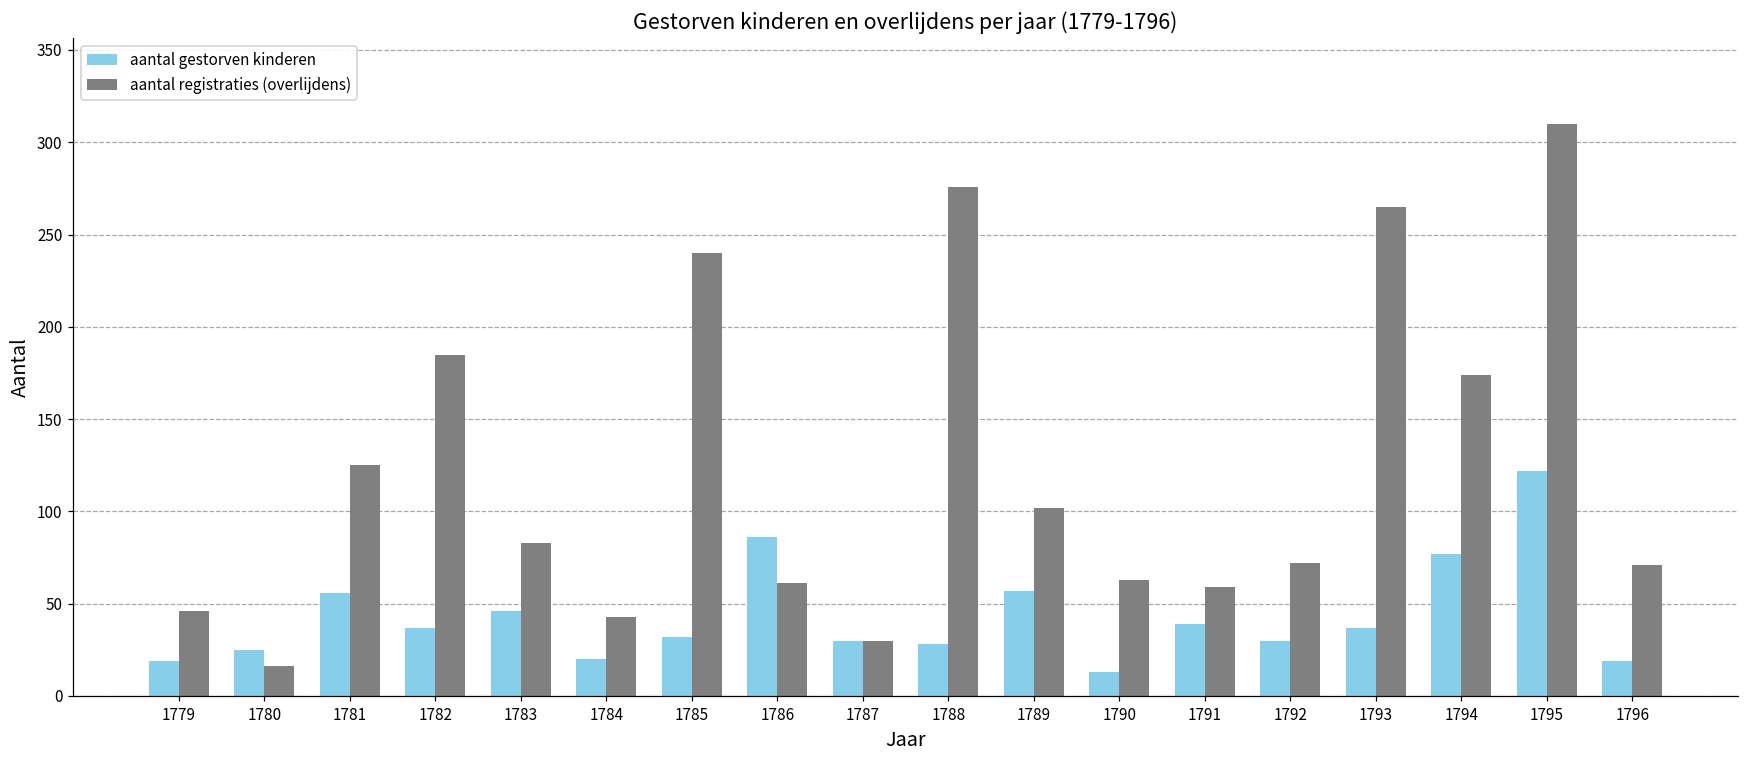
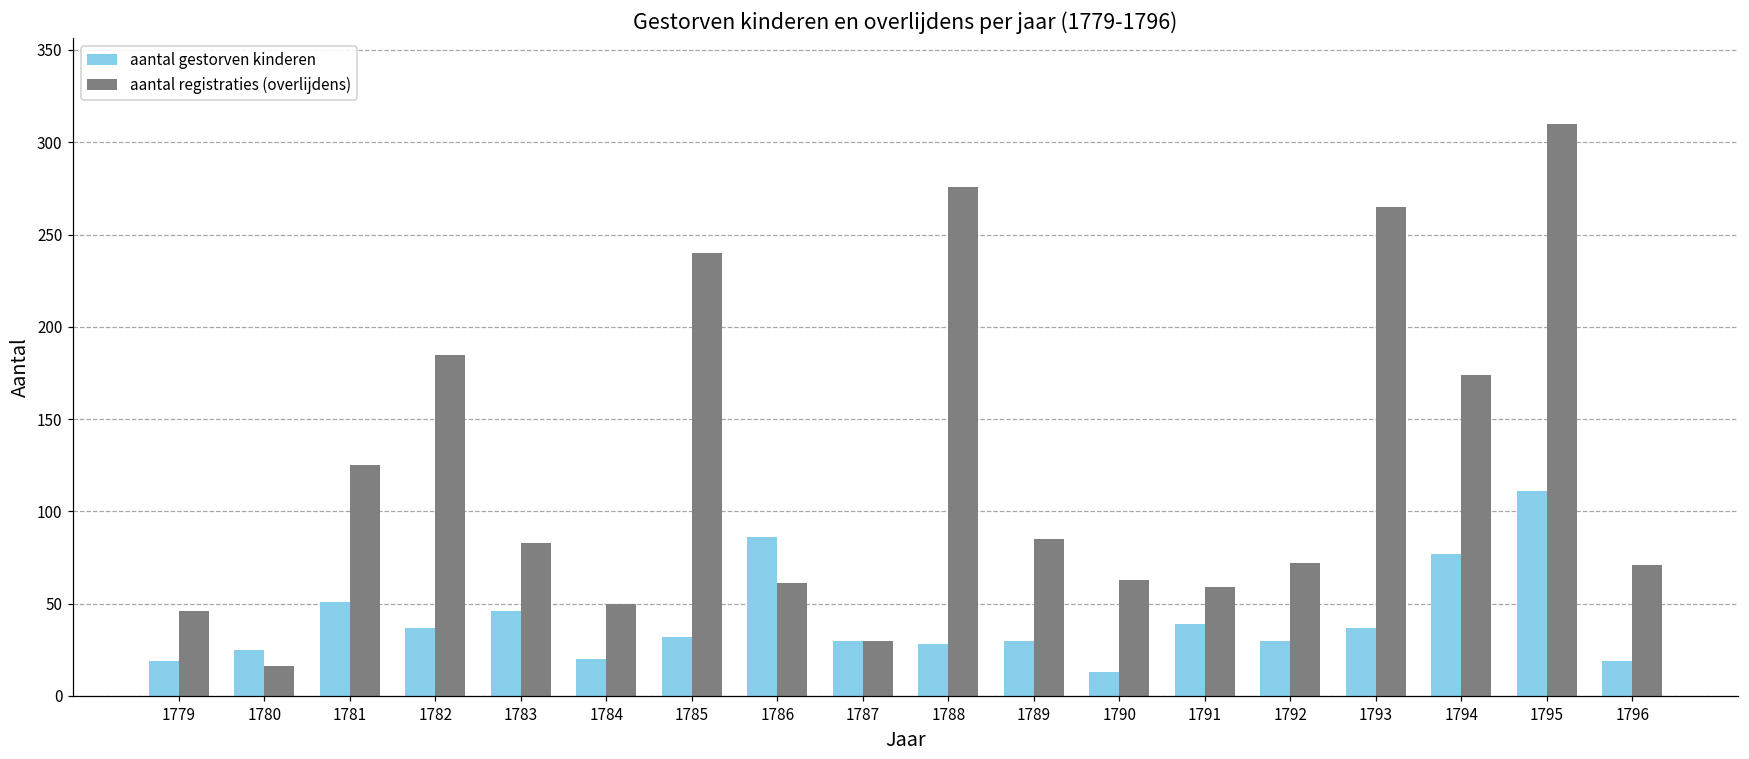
  {
    "aantal gestorven kinderen": {
      "1779": 19,
      "1780": 25,
-     "1781": 56,
+     "1781": 51,
      "1782": 37,
      "1783": 46,
      "1784": 20,
      "1785": 32,
      "1786": 86,
      "1787": 30,
      "1788": 28,
-     "1789": 57,
+     "1789": 30,
      "1790": 13,
      "1791": 39,
      "1792": 30,
      "1793": 37,
      "1794": 77,
-     "1795": 122,
+     "1795": 111,
      "1796": 19
    },
    "aantal registraties (overlijdens)": {
      "1779": 46,
      "1780": 16,
      "1781": 125,
      "1782": 185,
      "1783": 83,
-     "1784": 43,
+     "1784": 50,
      "1785": 240,
      "1786": 61,
      "1787": 30,
      "1788": 276,
-     "1789": 102,
+     "1789": 85,
      "1790": 63,
      "1791": 59,
      "1792": 72,
      "1793": 265,
      "1794": 174,
      "1795": 310,
      "1796": 71
    }
  }
